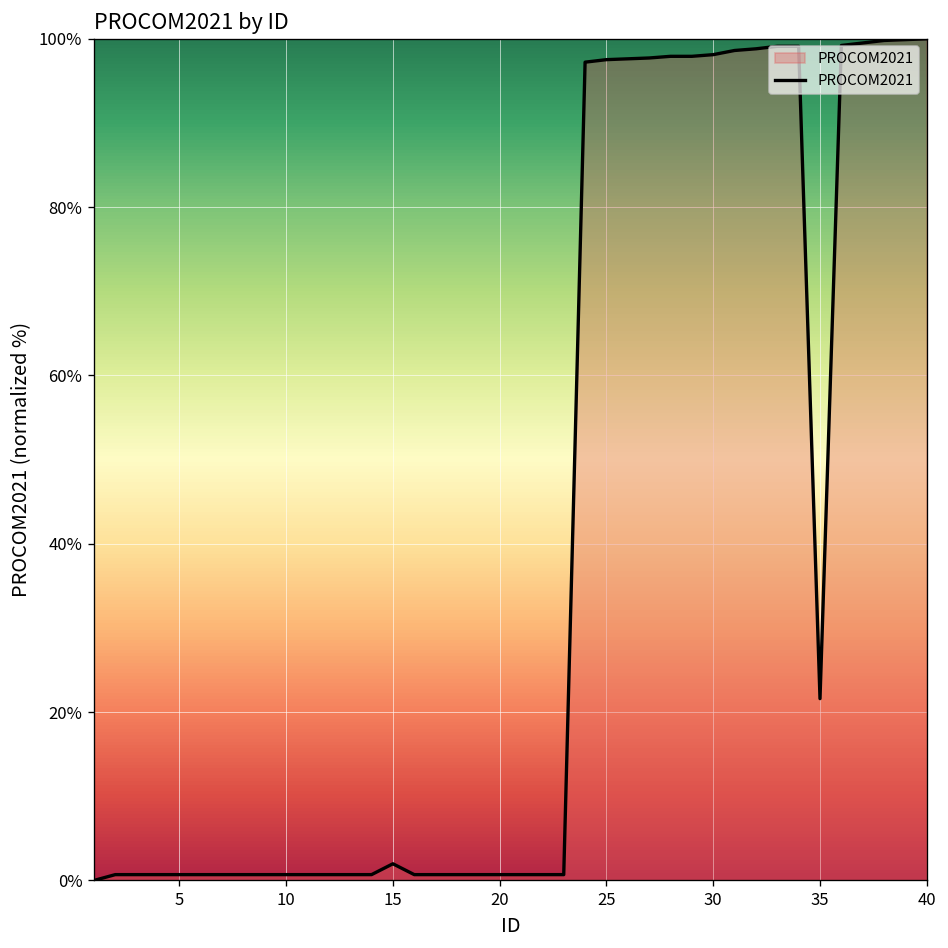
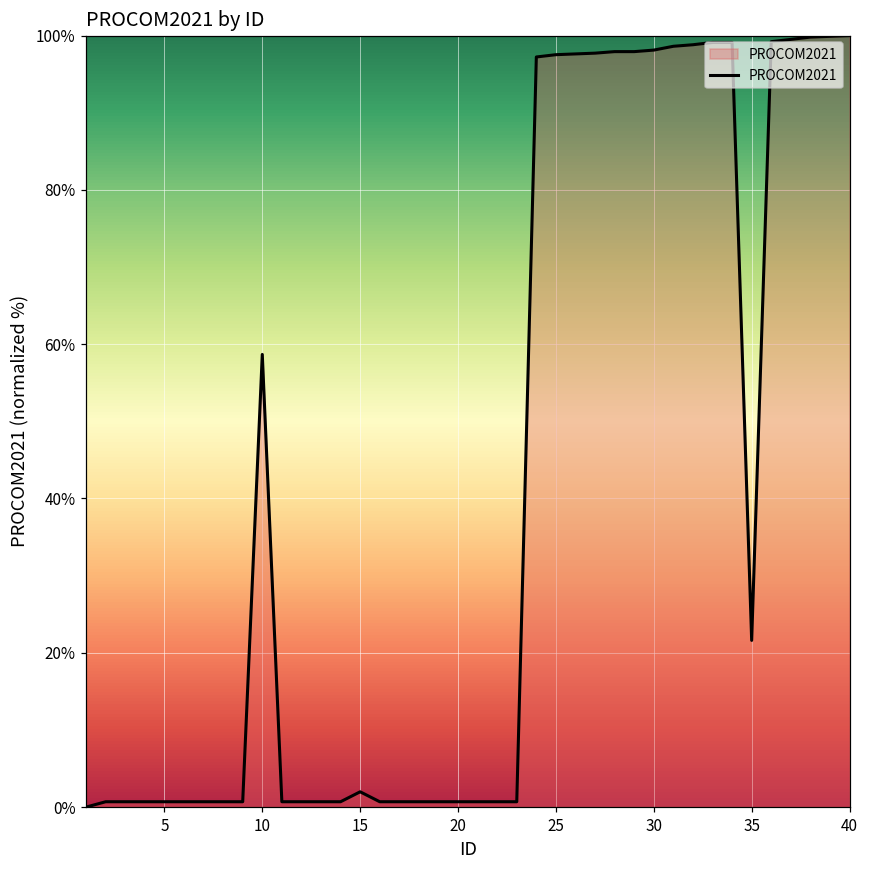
  {
    "5": "1%",
-   "10": "1%",
+   "10": "59%",
    "15": "2%",
    "20": "1%",
    "25": "98%",
    "30": "98%",
    "35": "22%",
    "40": "100%"
  }
